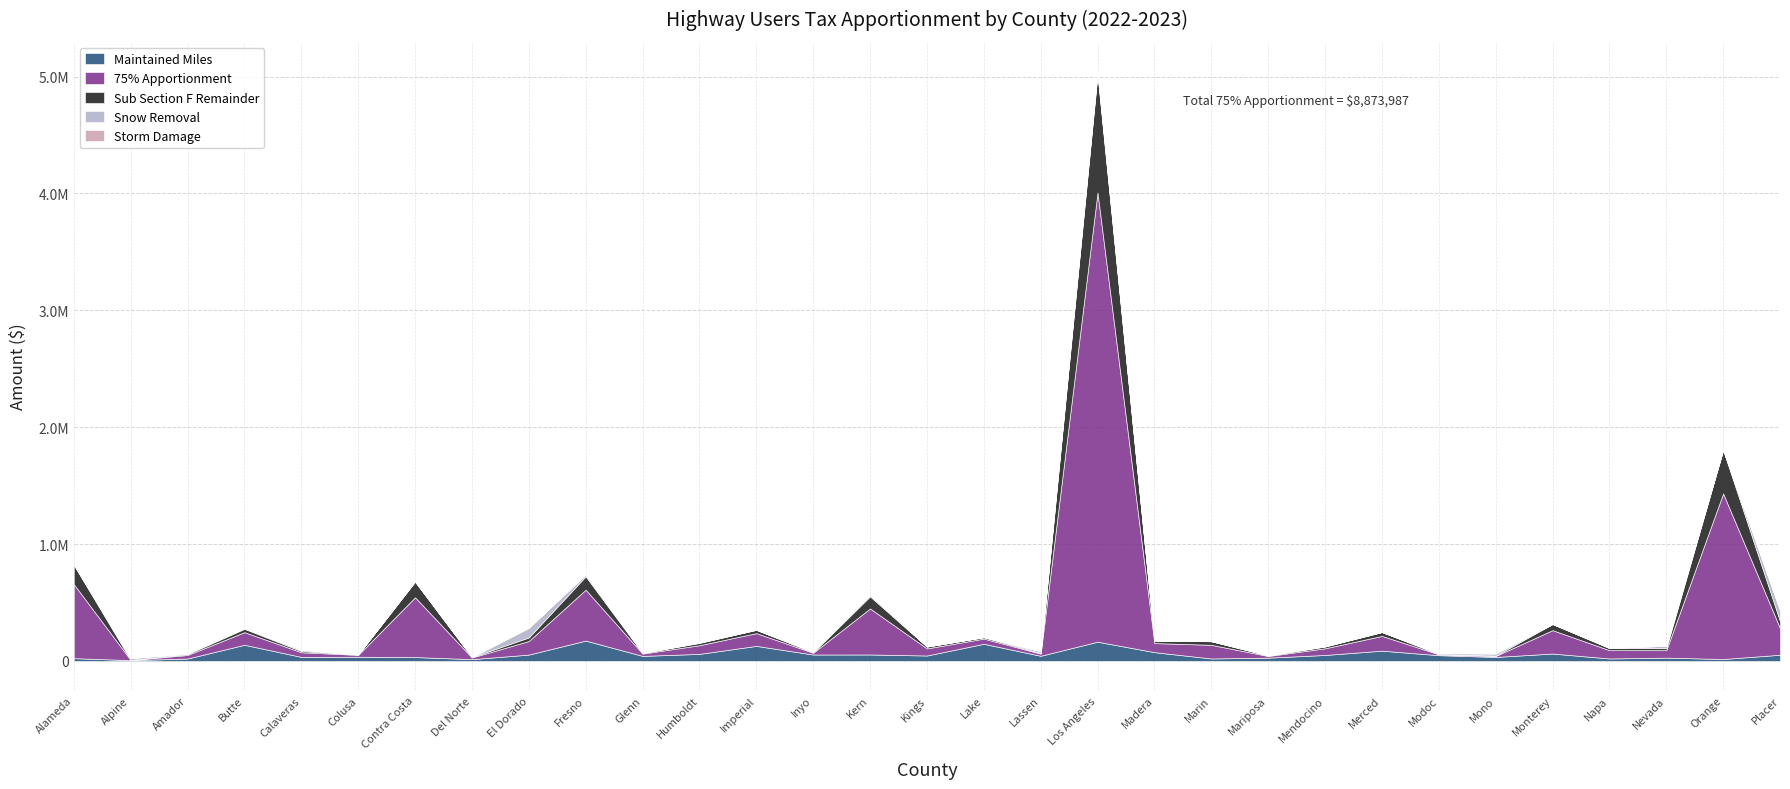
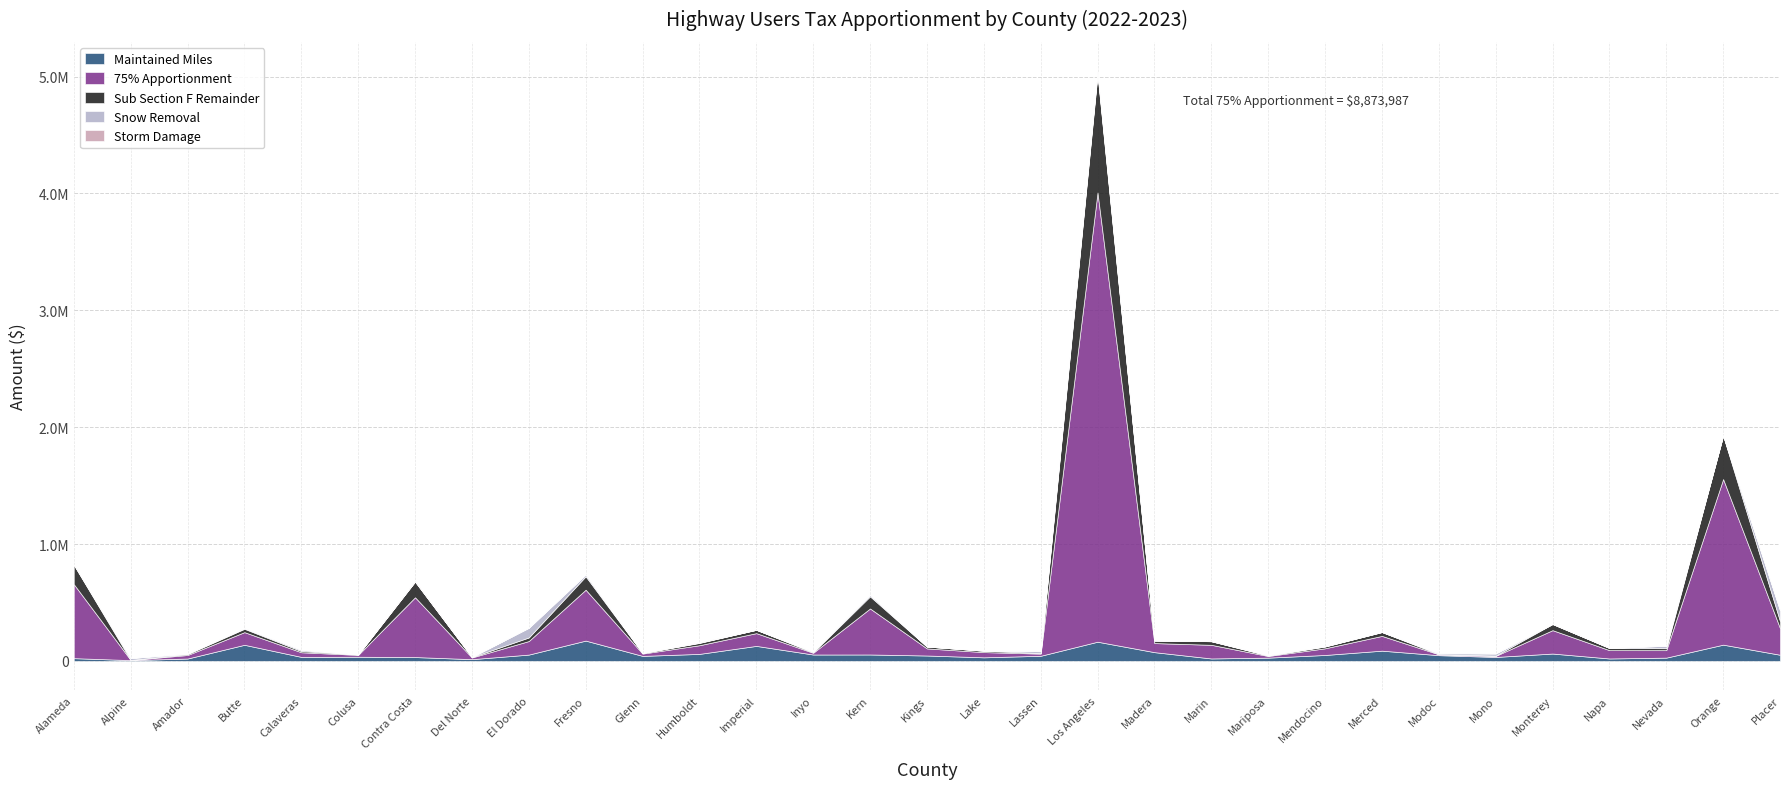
  {
    "Maintained Miles": {
      "Alameda": 20000,
      "Butte": 140000,
      "Calaveras": 30000,
      "Contra Costa": 30000,
      "El Dorado": 50000,
      "Fresno": 170000,
      "Humboldt": 60000,
      "Imperial": 130000,
      "Kern": 60000,
      "Kings": 50000,
-     "Lake": 150000,
+     "Lake": 30000,
      "Los Angeles": 160000,
      "Madera": 80000,
      "Mendocino": 50000,
      "Merced": 90000,
      "Monterey": 60000,
      "Nevada": 30000,
-     "Orange": 20000,
+     "Orange": 140000,
      "Placer": 50000
    },
    "75% Apportionment": {
      "Alameda": 630000,
      "Butte": 110000,
      "Contra Costa": 510000,
      "El Dorado": 120000,
      "Fresno": 440000,
      "Imperial": 110000,
      "Kern": 390000,
      "Los Angeles": 3840000,
      "Marin": 120000,
      "Merced": 130000,
      "Monterey": 200000,
      "Orange": 1420000,
      "Placer": 230000
    },
    "Sub Section F Remainder": {
      "El Dorado": 30000,
      "Placer": 60000
    }
  }
